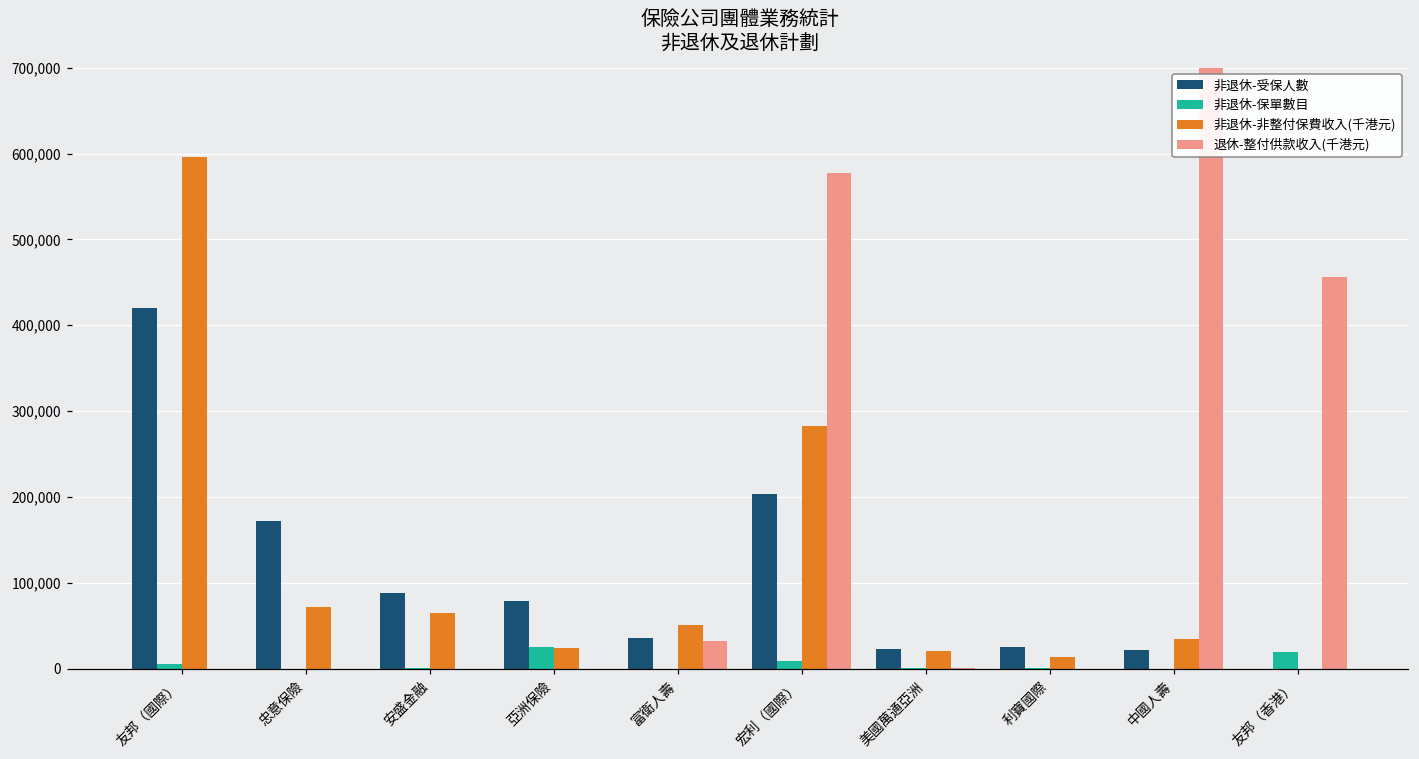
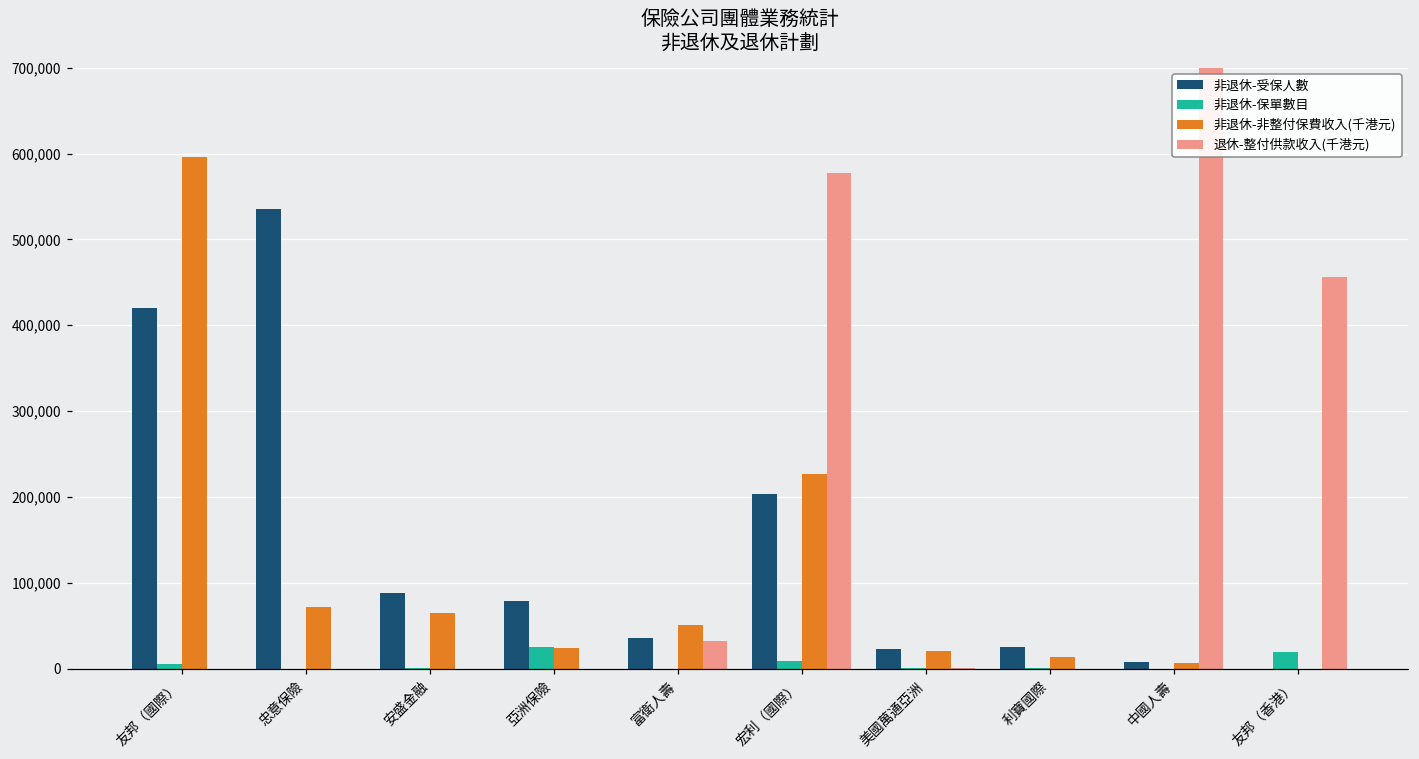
  {
    "非退休-受保人數": {
      "友邦（國際）": "420,000",
-     "忠意保險": "170,000",
+     "忠意保險": "540,000",
      "安盛金融": "90,000",
      "亞洲保險": "80,000",
      "富衛人壽": "40,000",
      "宏利（國際）": "200,000",
      "美國萬通亞洲": "20,000",
      "利寶國際": "20,000",
-     "中國人壽": "20,000"
+     "中國人壽": "10,000"
    },
    "非退休-保單數目": {
      "友邦（國際）": "10,000",
      "亞洲保險": "30,000",
      "宏利（國際）": "10,000",
      "友邦（香港）": "20,000"
    },
    "非退休-非整付保費收入(千港元)": {
      "友邦（國際）": "600,000",
      "忠意保險": "70,000",
      "安盛金融": "60,000",
      "亞洲保險": "20,000",
      "富衛人壽": "50,000",
-     "宏利（國際）": "280,000",
+     "宏利（國際）": "230,000",
      "美國萬通亞洲": "20,000",
      "利寶國際": "10,000",
-     "中國人壽": "30,000"
+     "中國人壽": "10,000"
    },
    "退休-整付供款收入(千港元)": {
      "友邦（國際）": "0",
      "忠意保險": "0",
      "安盛金融": "0",
      "亞洲保險": "0",
      "富衛人壽": "30,000",
      "宏利（國際）": "580,000",
      "利寶國際": "0",
      "友邦（香港）": "460,000"
    }
  }
